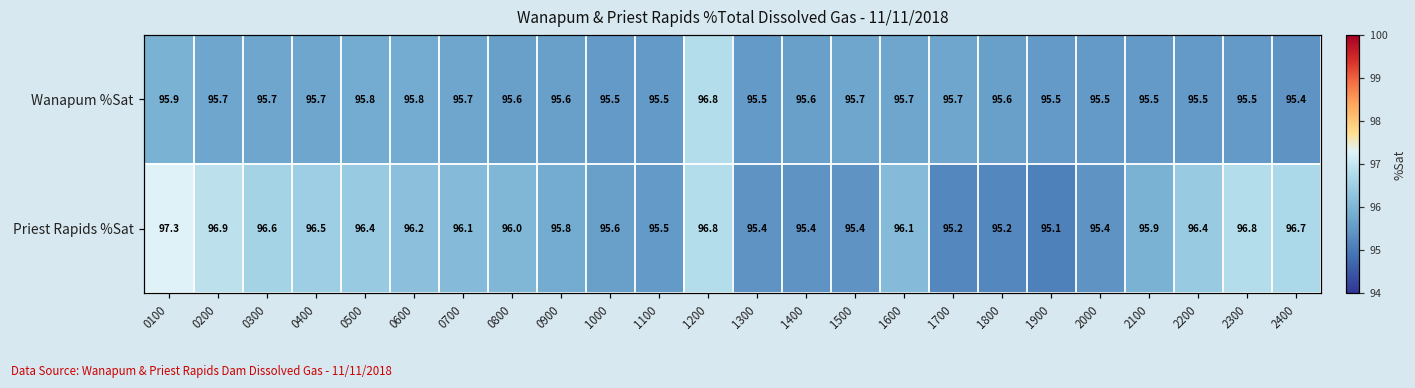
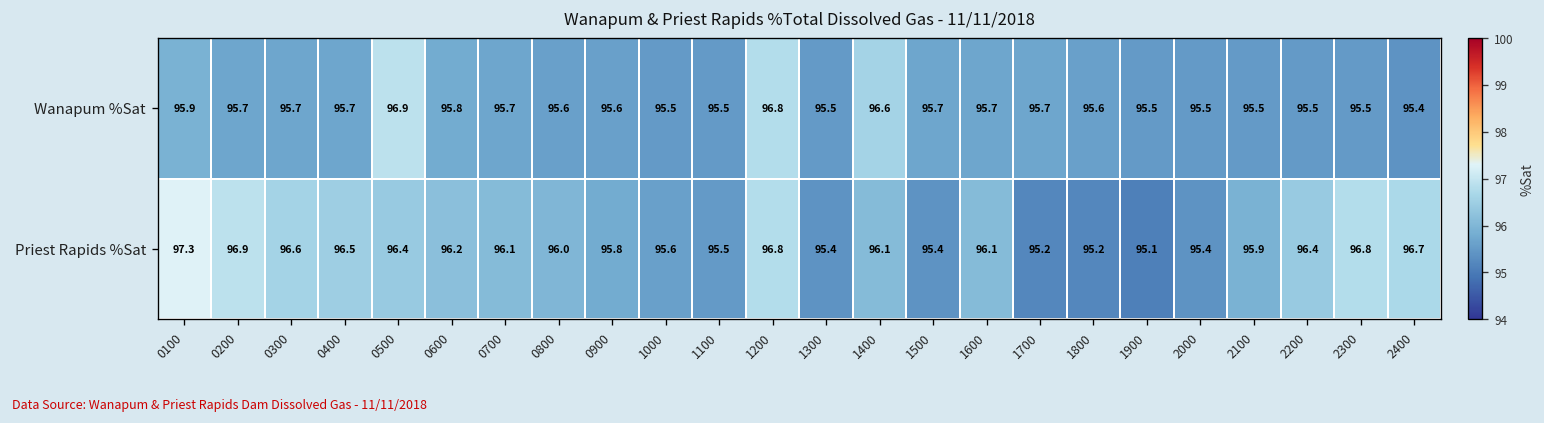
  {
    "Wanapum %Sat": {
      "0100": 95.9,
      "0200": 95.7,
      "0300": 95.7,
      "0400": 95.7,
-     "0500": 95.8,
+     "0500": 96.9,
      "0600": 95.8,
      "0700": 95.7,
      "0800": 95.6,
      "0900": 95.6,
      "1000": 95.5,
      "1100": 95.5,
      "1200": 96.8,
      "1300": 95.5,
-     "1400": 95.6,
+     "1400": 96.6,
      "1500": 95.7,
      "1600": 95.7,
      "1700": 95.7,
      "1800": 95.6,
      "1900": 95.5,
      "2000": 95.5,
      "2100": 95.5,
      "2200": 95.5,
      "2300": 95.5,
      "2400": 95.4
    },
    "Priest Rapids %Sat": {
      "0100": 97.3,
      "0200": 96.9,
      "0300": 96.6,
      "0400": 96.5,
      "0500": 96.4,
      "0600": 96.2,
      "0700": 96.1,
      "0800": 96.0,
      "0900": 95.8,
      "1000": 95.6,
      "1100": 95.5,
      "1200": 96.8,
      "1300": 95.4,
-     "1400": 95.4,
+     "1400": 96.1,
      "1500": 95.4,
      "1600": 96.1,
      "1700": 95.2,
      "1800": 95.2,
      "1900": 95.1,
      "2000": 95.4,
      "2100": 95.9,
      "2200": 96.4,
      "2300": 96.8,
      "2400": 96.7
    }
  }
